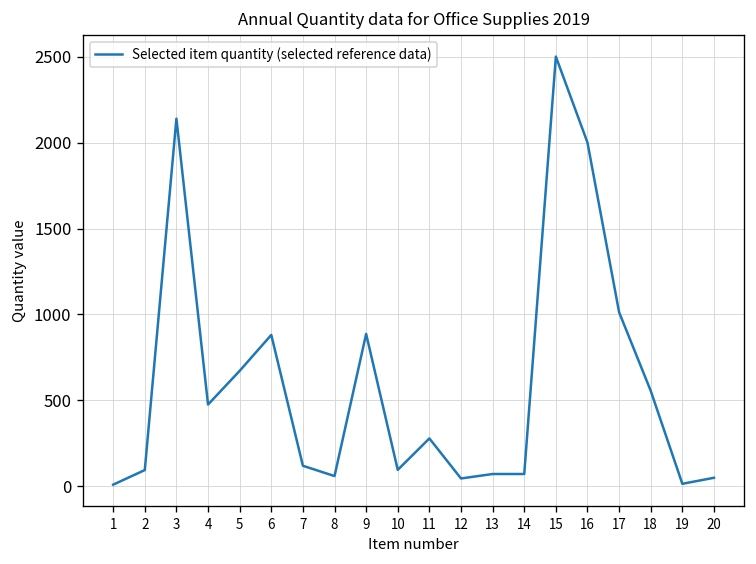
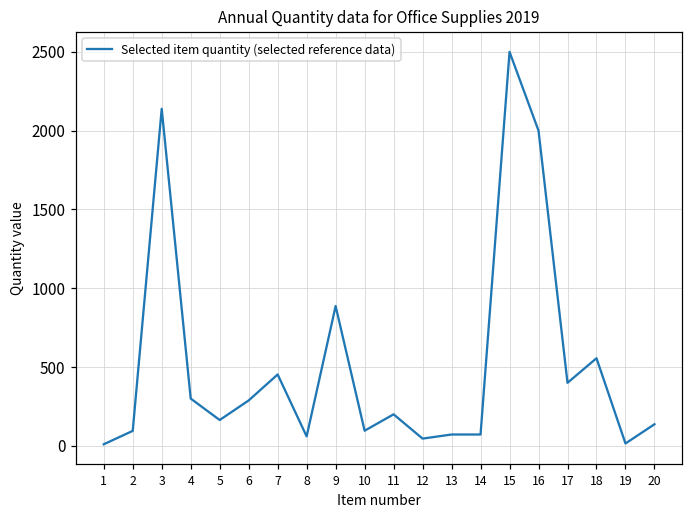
  {
    "1": 10,
    "2": 100,
    "3": 2140,
-   "4": 480,
-   "5": 670,
-   "6": 880,
-   "7": 120,
+   "4": 300,
+   "5": 160,
+   "6": 290,
+   "7": 450,
    "8": 60,
    "9": 890,
    "10": 100,
-   "11": 280,
+   "11": 200,
    "12": 50,
    "13": 70,
    "14": 70,
    "15": 2500,
    "16": 2000,
-   "17": 1010,
+   "17": 400,
    "18": 560,
    "19": 20,
-   "20": 50
+   "20": 140
  }
